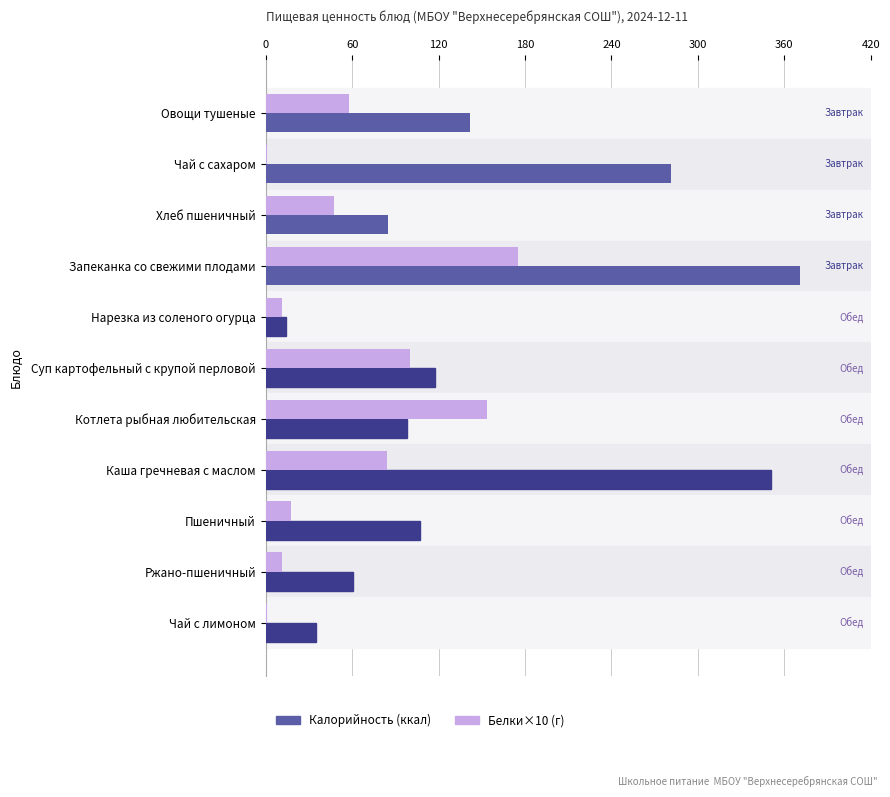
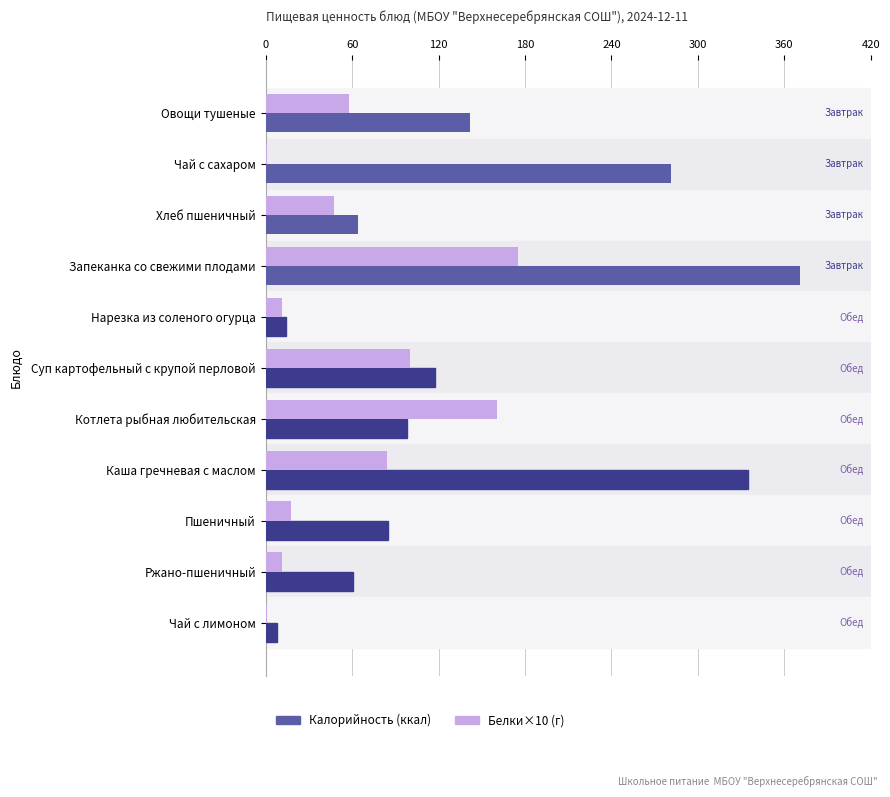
  {
    "Калорийность (ккал)": {
      "Овощи тушеные": 142,
      "Чай с сахаром": 281,
-     "Хлеб пшеничный": 85,
+     "Хлеб пшеничный": 64,
      "Запеканка со свежими плодами": 371,
      "Нарезка из соленого огурца": 14,
      "Суп картофельный с крупой перловой": 118,
      "Котлета рыбная любительская": 98,
-     "Каша гречневая с маслом": 351,
-     "Пшеничный": 107,
+     "Каша гречневая с маслом": 335,
+     "Пшеничный": 85,
      "Ржано-пшеничный": 60,
-     "Чай с лимоном": 35
+     "Чай с лимоном": 8
    },
    "Белки×10 (г)": {
      "Овощи тушеные": 58,
      "Хлеб пшеничный": 48,
      "Запеканка со свежими плодами": 176,
      "Нарезка из соленого огурца": 11,
      "Суп картофельный с крупой перловой": 100,
-     "Котлета рыбная любительская": 154,
+     "Котлета рыбная любительская": 161,
      "Каша гречневая с маслом": 84,
      "Пшеничный": 18,
      "Ржано-пшеничный": 11
    }
  }
